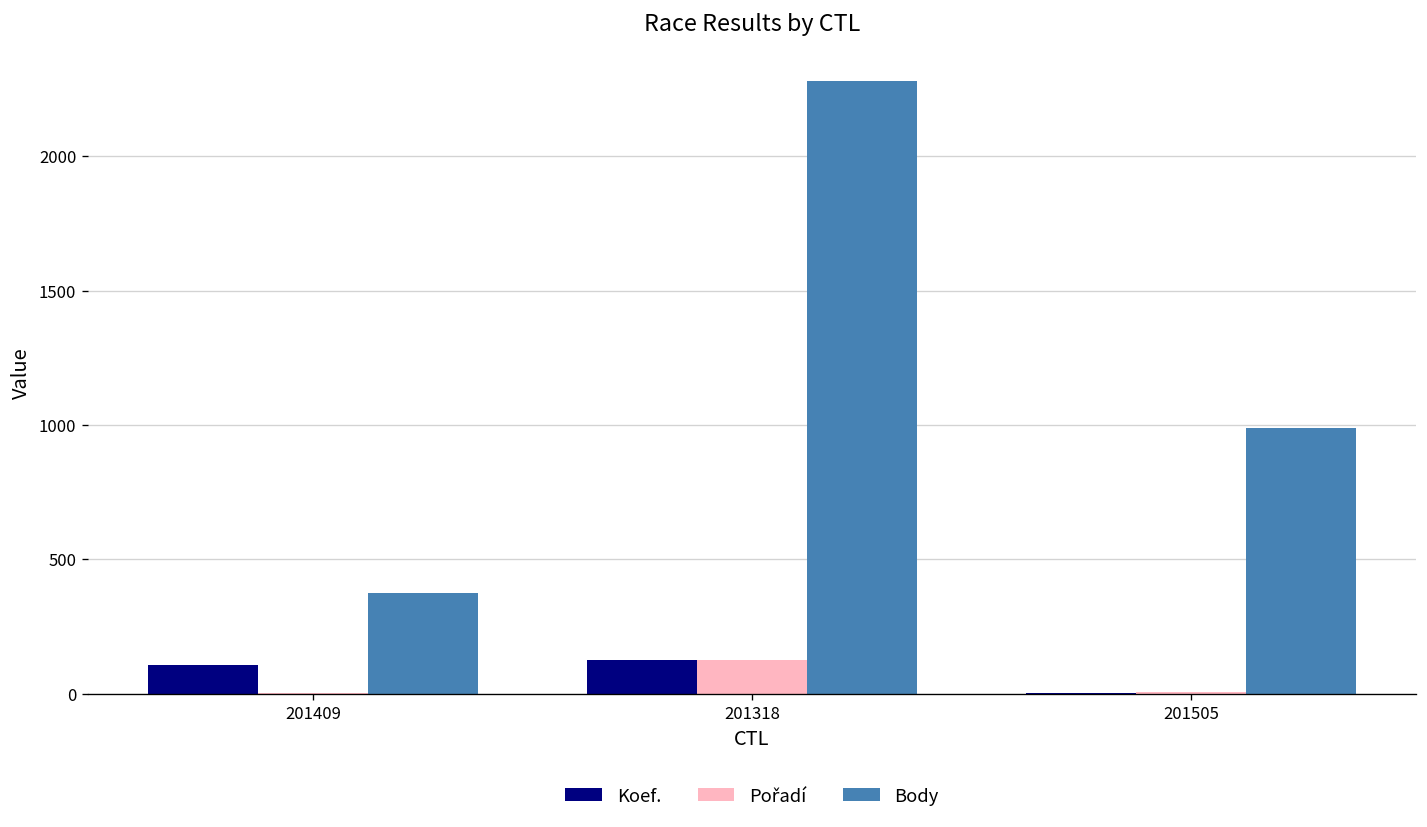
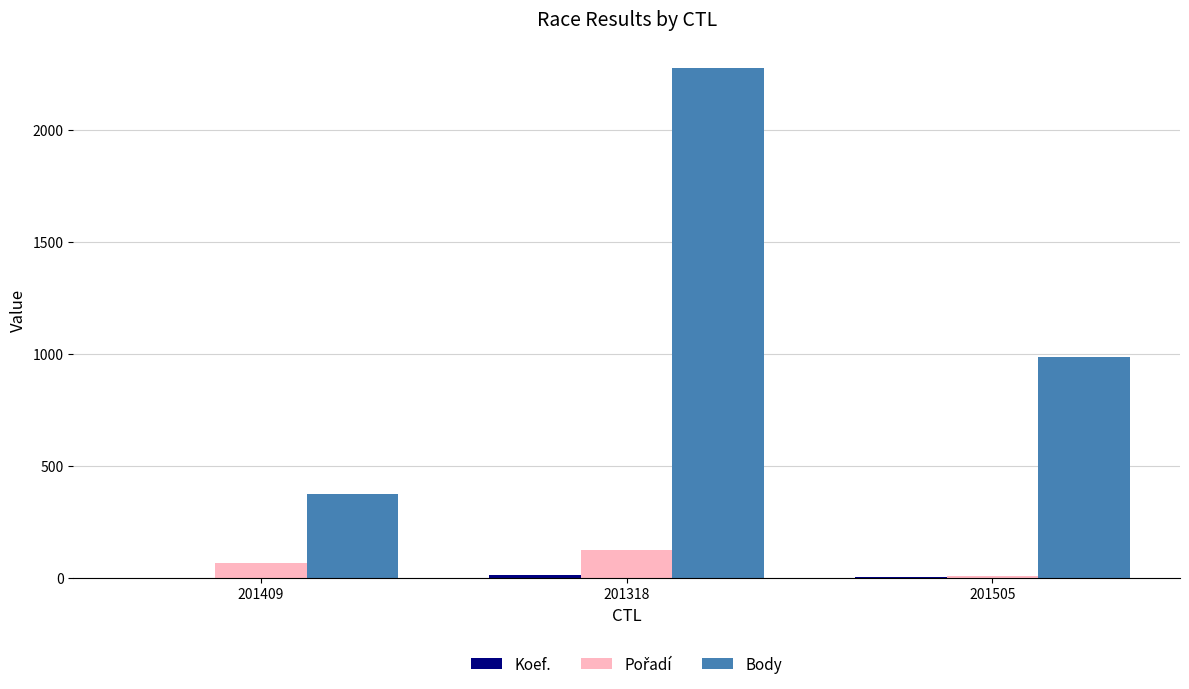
  {
    "Koef.": {
-     "201409": 110,
-     "201318": 120
+     "201409": 0,
+     "201318": 10
    },
    "Pořadí": {
-     "201409": 0,
+     "201409": 70,
      "201318": 130
    },
    "Body": {
      "201409": 380,
      "201318": 2280,
      "201505": 990
    }
  }
